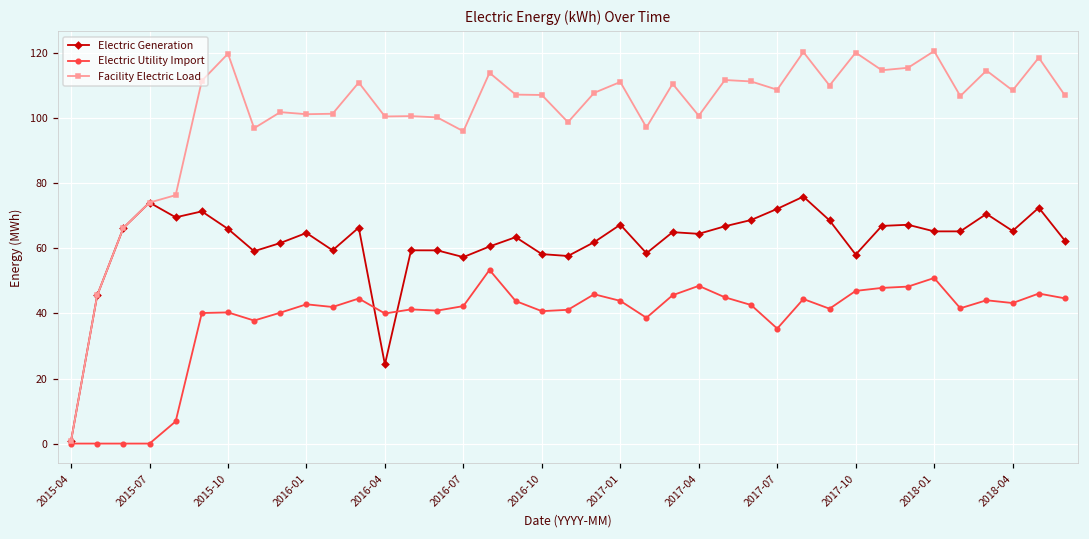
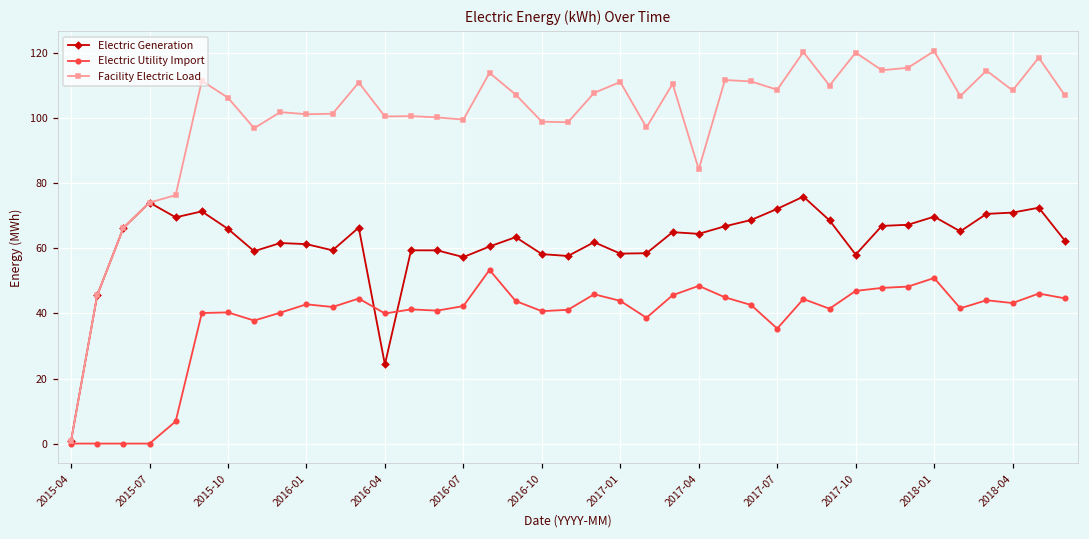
  {
    "Electric Generation": {
      "2015-10": 66,
-     "2016-01": 65,
+     "2016-01": 61,
      "2016-04": 24,
      "2016-07": 57,
      "2016-10": 58,
-     "2017-01": 67,
+     "2017-01": 58,
      "2017-04": 64,
      "2017-07": 72,
      "2017-10": 58,
-     "2018-01": 65,
-     "2018-04": 65
+     "2018-01": 70,
+     "2018-04": 71
    },
    "Electric Utility Import": {
      "2015-04": 0,
      "2015-07": 0,
      "2015-10": 40,
      "2016-01": 43,
      "2016-04": 40,
      "2016-07": 42,
      "2016-10": 41,
      "2017-01": 44,
      "2017-04": 48,
      "2017-07": 35,
      "2017-10": 47,
      "2018-01": 51,
      "2018-04": 43
    },
    "Facility Electric Load": {
-     "2015-10": 120,
+     "2015-10": 106,
      "2016-01": 101,
      "2016-04": 101,
-     "2016-07": 96,
-     "2016-10": 107,
+     "2016-07": 100,
+     "2016-10": 99,
      "2017-01": 111,
-     "2017-04": 101,
+     "2017-04": 84,
      "2017-07": 109,
      "2017-10": 120,
      "2018-01": 121,
      "2018-04": 109
    }
  }
